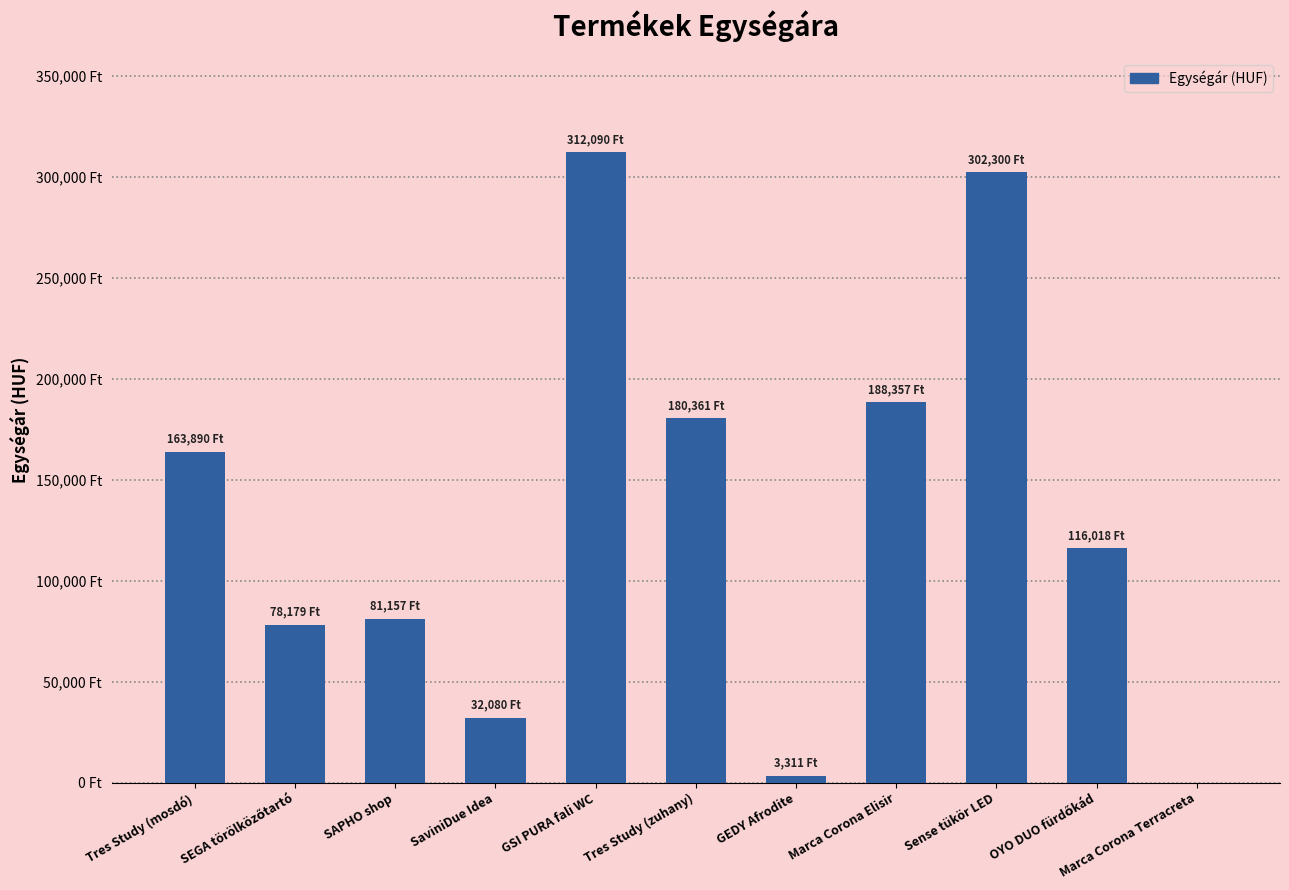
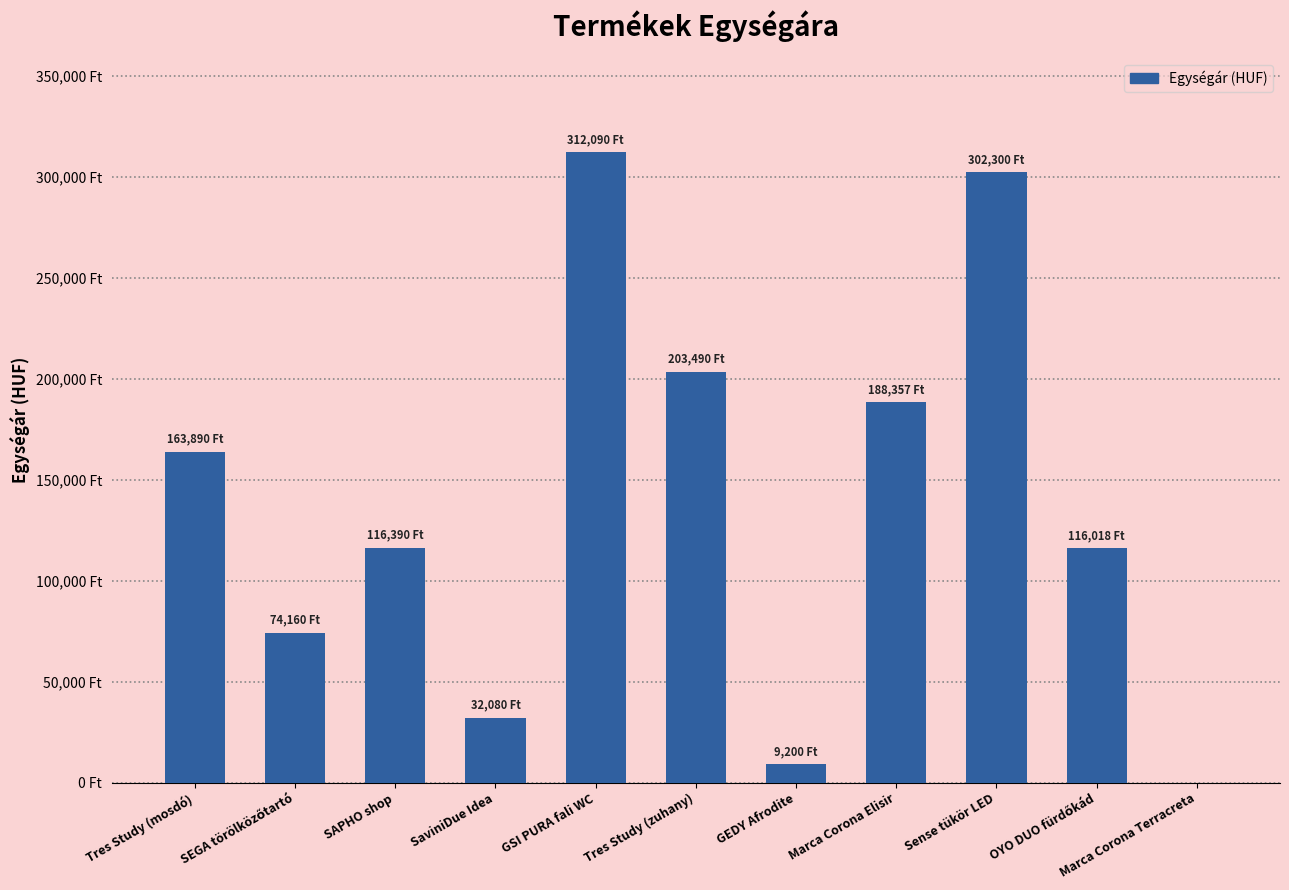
  {
    "Tres Study (mosdó)": "163,890",
-   "SEGA törölközőtartó": "78,179",
-   "SAPHO shop": "81,157",
+   "SEGA törölközőtartó": "74,160",
+   "SAPHO shop": "116,390",
    "SaviniDue Idea": "32,080",
    "GSI PURA fali WC": "312,090",
-   "Tres Study (zuhany)": "180,361",
-   "GEDY Afrodite": "3,311",
+   "Tres Study (zuhany)": "203,490",
+   "GEDY Afrodite": "9,200",
    "Marca Corona Elisir": "188,357",
    "Sense tükör LED": "302,300",
    "OYO DUO fürdőkád": "116,018"
  }
